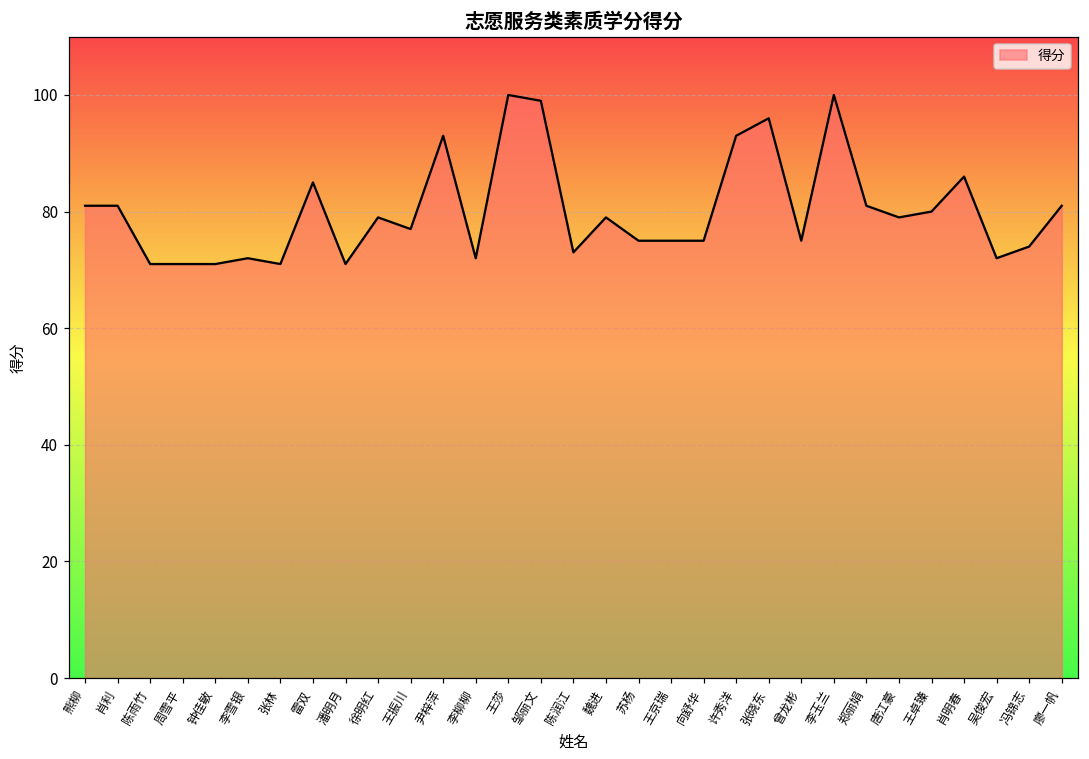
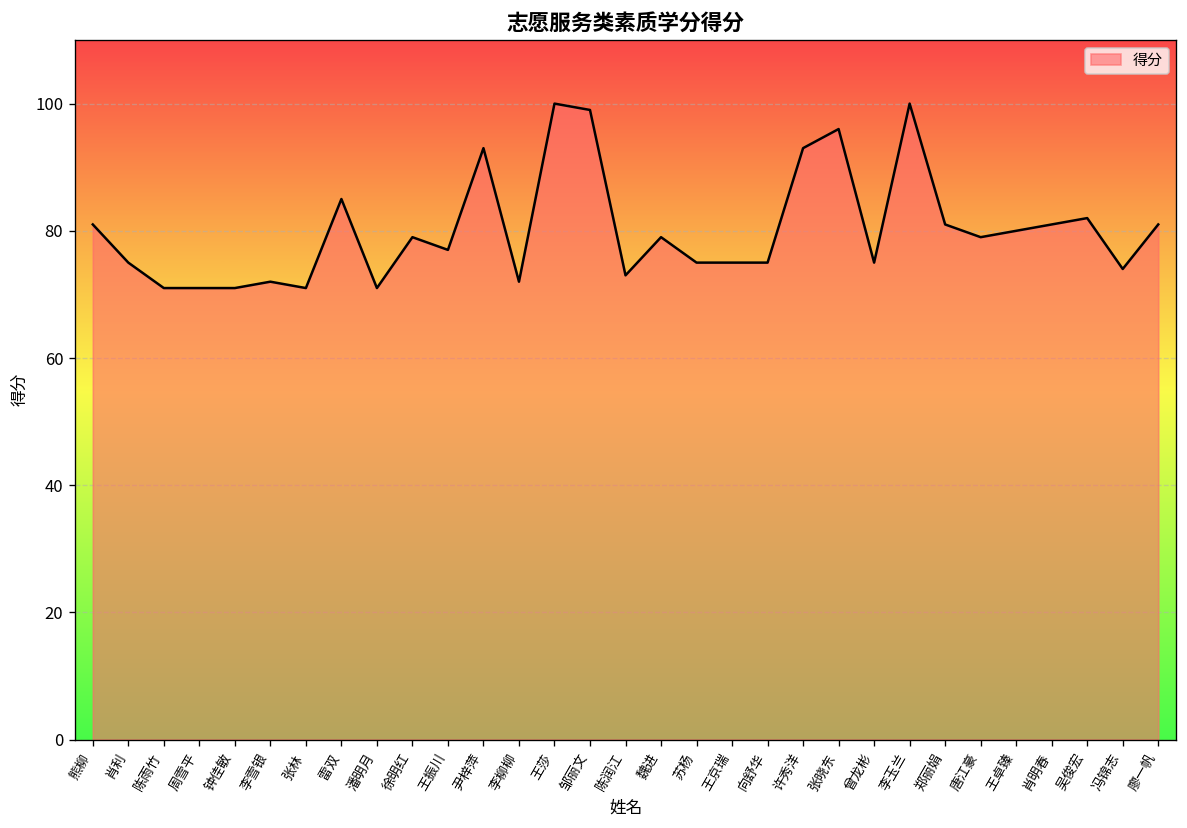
  {
    "熊柳": 81,
-   "肖利": 81,
+   "肖利": 75,
    "陈雨竹": 71,
    "周雪平": 71,
    "钟佳敏": 71,
    "李雪银": 72,
    "张林": 71,
    "雷双": 85,
    "潘明月": 71,
    "徐明红": 79,
    "王振川": 77,
    "尹梓萍": 93,
    "李柳柳": 72,
    "王莎": 100,
    "邹丽文": 99,
    "陈润江": 73,
    "魏进": 79,
    "苏杨": 75,
    "王京瑞": 75,
    "向舒华": 75,
    "许秀洋": 93,
    "张晓东": 96,
    "曾龙彬": 75,
    "李玉兰": 100,
    "郑丽娟": 81,
    "唐江豪": 79,
    "王卓臻": 80,
-   "肖明春": 86,
-   "吴俊宏": 72,
+   "肖明春": 81,
+   "吴俊宏": 82,
    "冯锦志": 74,
    "廖一帆": 81
  }
